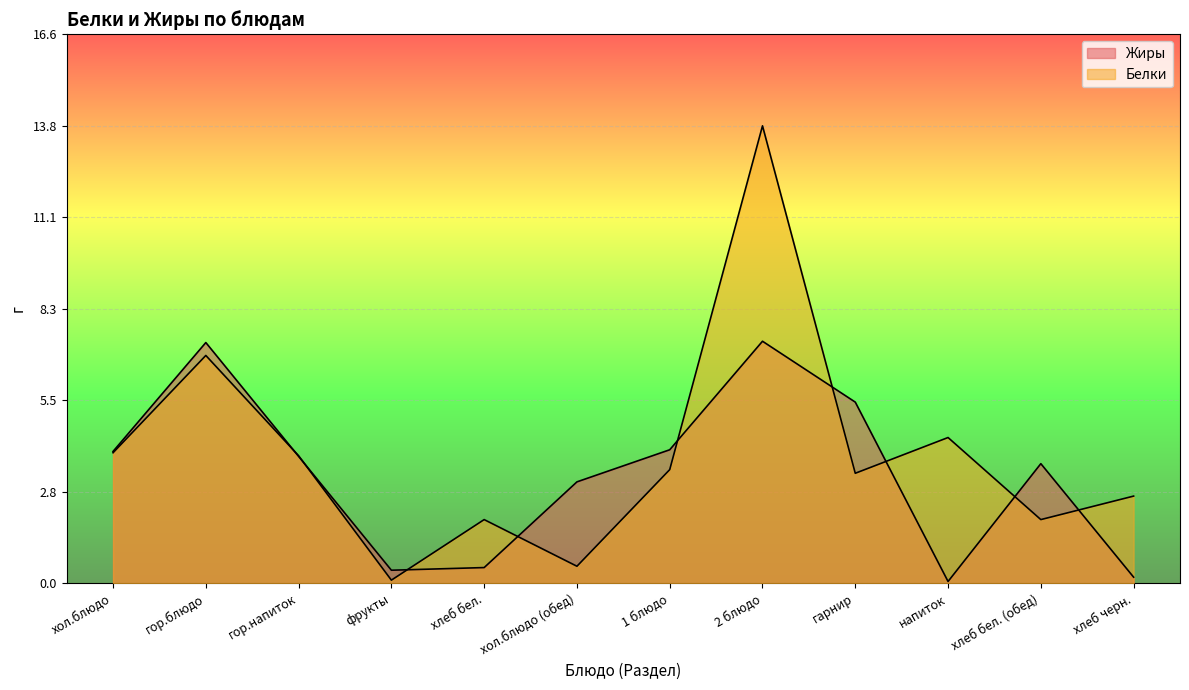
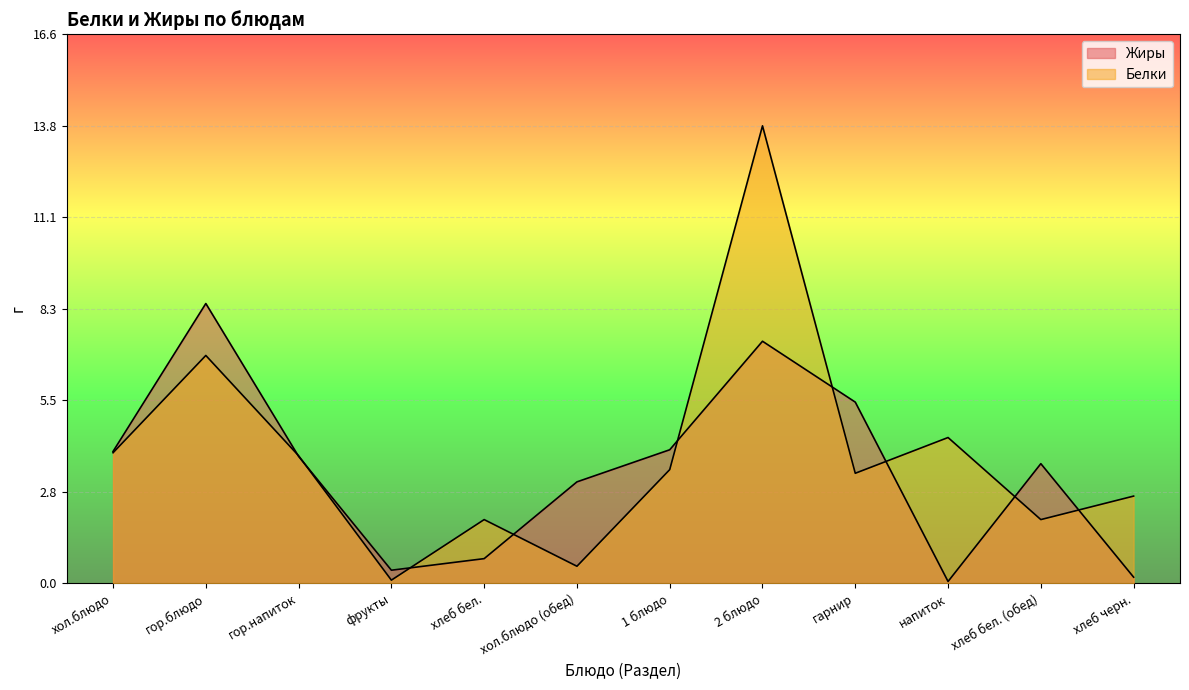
  {
    "Жиры": {
-     "гор.блюдо": 7.3,
+     "гор.блюдо": 8.5,
      "фрукты": 0.4,
-     "хлеб бел.": 0.5,
+     "хлеб бел.": 0.8,
      "хол.блюдо (обед)": 3.1,
      "1 блюдо": 4.0,
      "2 блюдо": 7.3,
      "гарнир": 5.5,
      "напиток": 0.1,
      "хлеб бел. (обед)": 3.6,
      "хлеб черн.": 0.2
    },
    "Белки": {
      "гор.блюдо": 6.9,
      "фрукты": 0.1,
      "хлеб бел.": 1.9,
      "хол.блюдо (обед)": 0.5,
      "1 блюдо": 3.4,
      "2 блюдо": 13.8,
      "гарнир": 3.3,
      "напиток": 4.4,
      "хлеб бел. (обед)": 1.9,
      "хлеб черн.": 2.6
    }
  }
